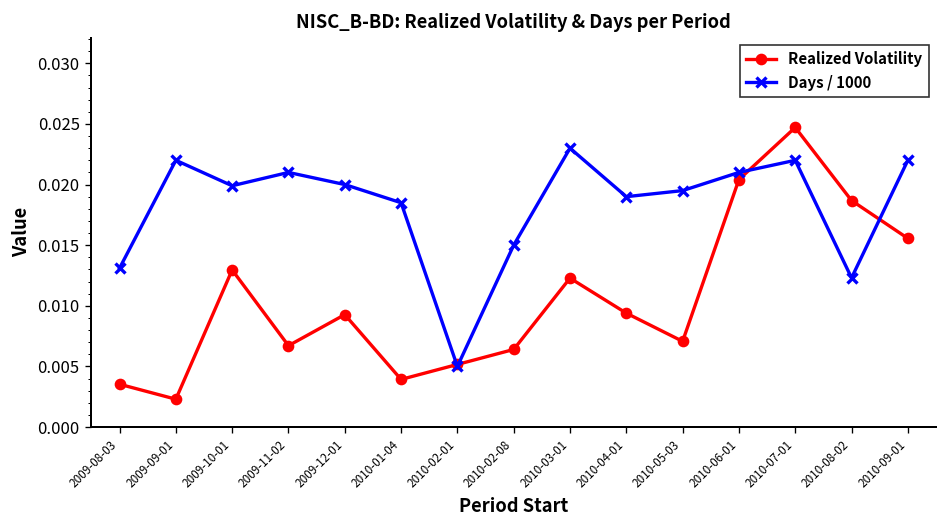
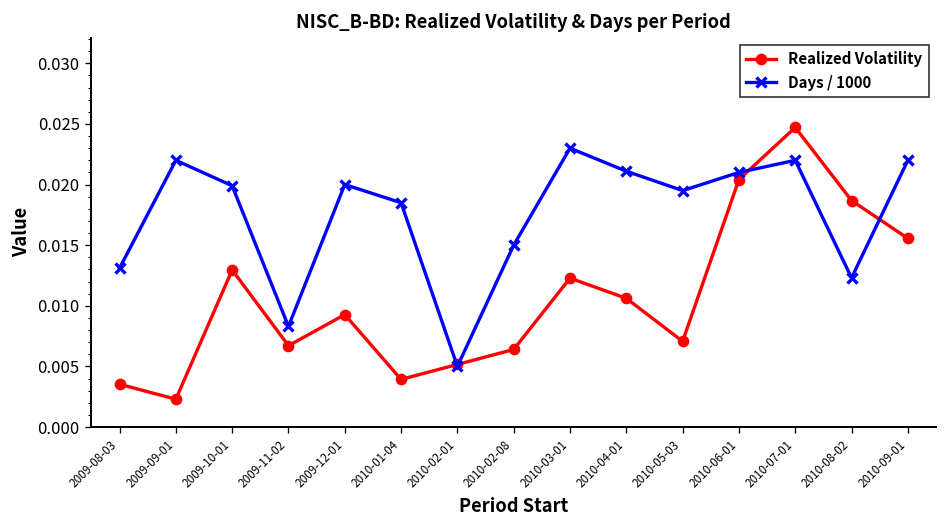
  {
    "Realized Volatility": {
      "2009-08-03": 0.0035,
      "2009-09-01": 0.0023,
      "2009-10-01": 0.0130,
      "2009-11-02": 0.0067,
      "2009-12-01": 0.0093,
      "2010-01-04": 0.0039,
      "2010-02-08": 0.0064,
      "2010-03-01": 0.0123,
-     "2010-04-01": 0.0094,
+     "2010-04-01": 0.0106,
      "2010-05-03": 0.0071,
      "2010-06-01": 0.0204,
      "2010-07-01": 0.0247,
      "2010-08-02": 0.0187,
      "2010-09-01": 0.0156
    },
    "Days / 1000": {
      "2009-08-03": 0.0131,
      "2009-09-01": 0.0220,
      "2009-10-01": 0.0199,
-     "2009-11-02": 0.0210,
+     "2009-11-02": 0.0083,
      "2009-12-01": 0.0200,
      "2010-01-04": 0.0185,
      "2010-02-08": 0.0150,
      "2010-03-01": 0.0230,
-     "2010-04-01": 0.0190,
+     "2010-04-01": 0.0211,
      "2010-05-03": 0.0195,
      "2010-06-01": 0.0210,
      "2010-07-01": 0.0220,
      "2010-08-02": 0.0123,
      "2010-09-01": 0.0220
    }
  }
